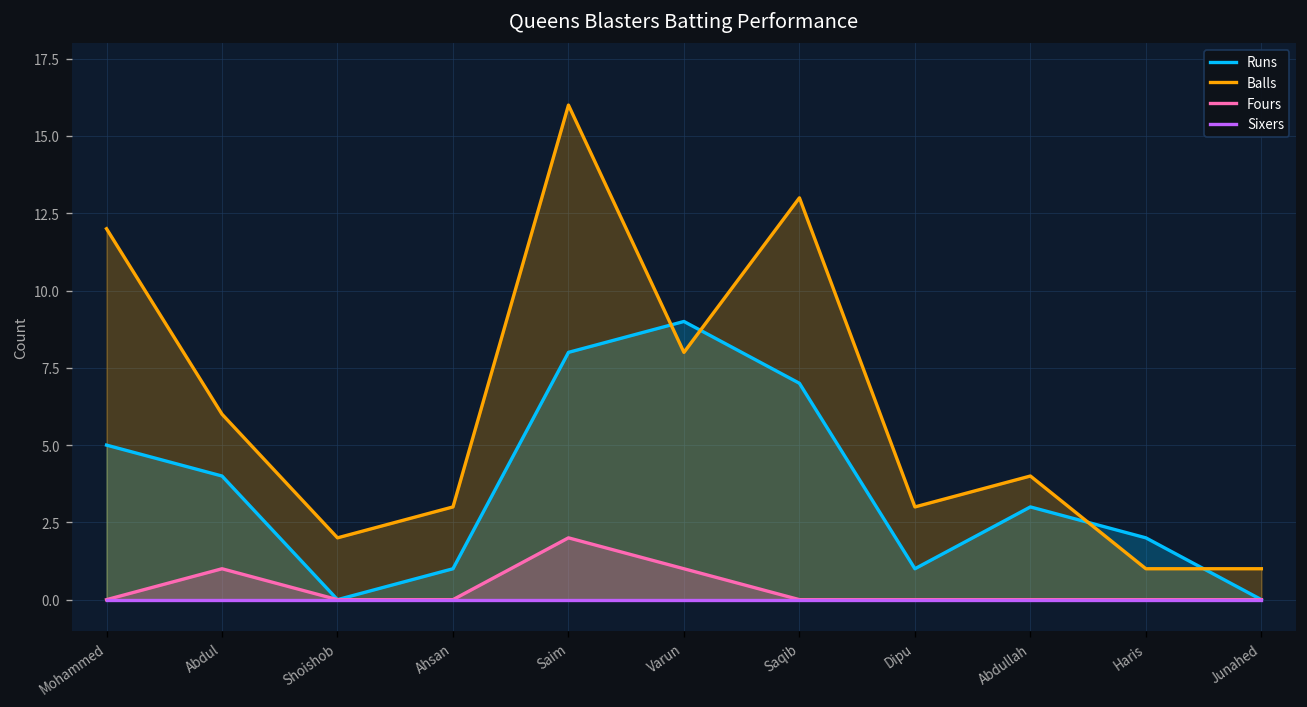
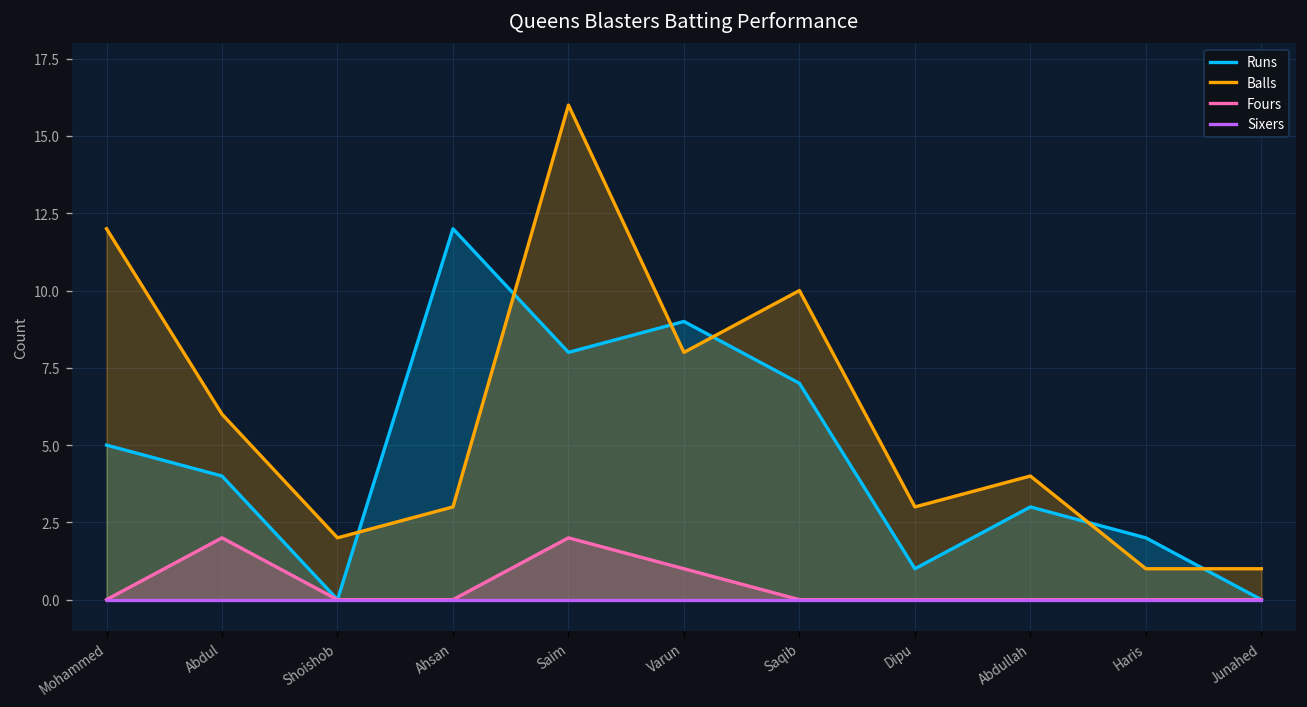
  {
    "Runs": {
      "Mohammed": 5,
      "Abdul": 4,
-     "Ahsan": 1,
+     "Ahsan": 12,
      "Saim": 8,
      "Varun": 9,
      "Saqib": 7,
      "Dipu": 1,
      "Abdullah": 3,
      "Haris": 2
    },
    "Balls": {
      "Mohammed": 12,
      "Abdul": 6,
      "Shoishob": 2,
      "Ahsan": 3,
      "Saim": 16,
      "Varun": 8,
-     "Saqib": 13,
+     "Saqib": 10,
      "Dipu": 3,
      "Abdullah": 4,
      "Haris": 1,
      "Junahed": 1
    },
    "Fours": {
-     "Abdul": 1,
+     "Abdul": 2,
      "Saim": 2,
      "Varun": 1
    },
    "Sixers": {
      "Abdul": 0,
      "Saim": 0,
      "Varun": 0
    }
  }
